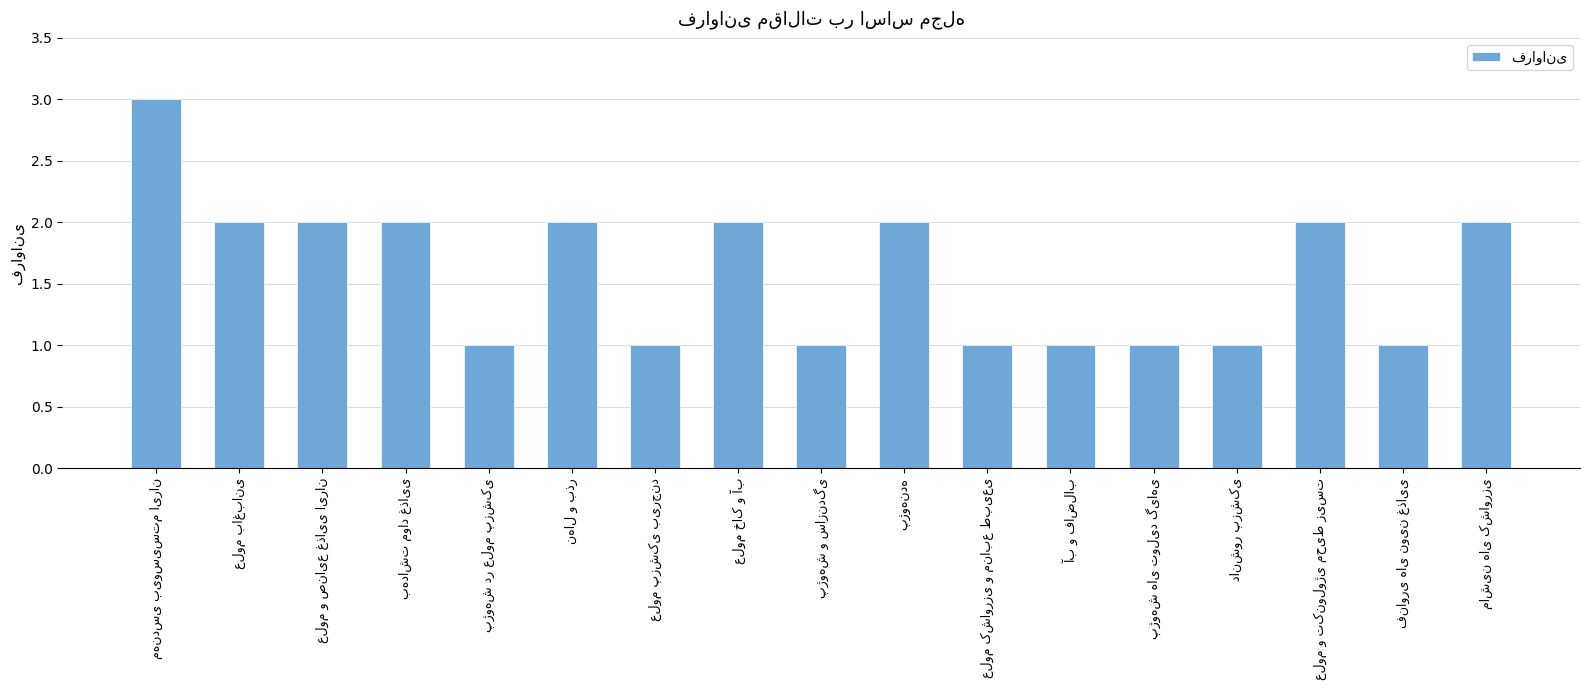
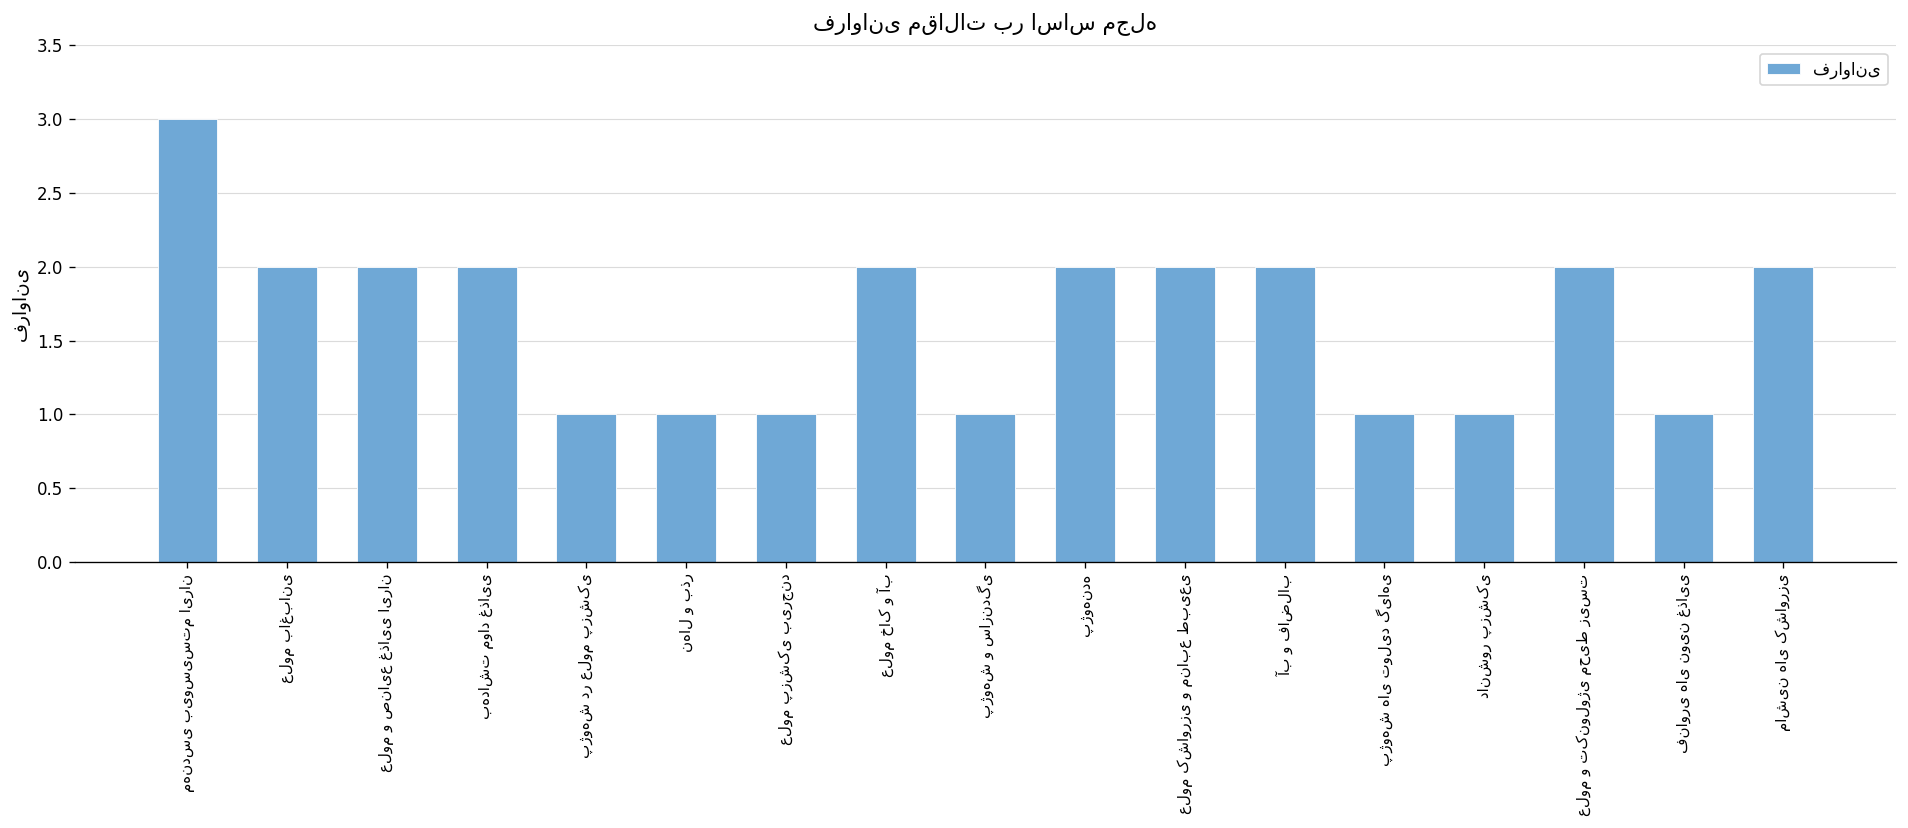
  {
    "مهندسی بیوسیستم ایران": 3,
    "علوم باغبانی": 2,
    "علوم و صنایع غذایی ایران": 2,
    "بهداشت مواد غذایی": 2,
    "پژوهش در علوم پزشکی": 1,
-   "نهال و بذر": 2,
+   "نهال و بذر": 1,
    "علوم پزشکی بیرجند": 1,
    "علوم خاک و آب": 2,
    "پژوهش و سازندگی": 1,
    "پژوهنده": 2,
-   "علوم کشاورزی و منابع طبیعی": 1,
-   "آب و فاضلاب": 1,
+   "علوم کشاورزی و منابع طبیعی": 2,
+   "آب و فاضلاب": 2,
    "پژوهش های تولید گیاهی": 1,
    "دانشور پزشکی": 1,
    "علوم و تکنولوژی محیط زیست": 2,
    "فناوری های نوین غذایی": 1,
    "ماشین های کشاورزی": 2
  }
